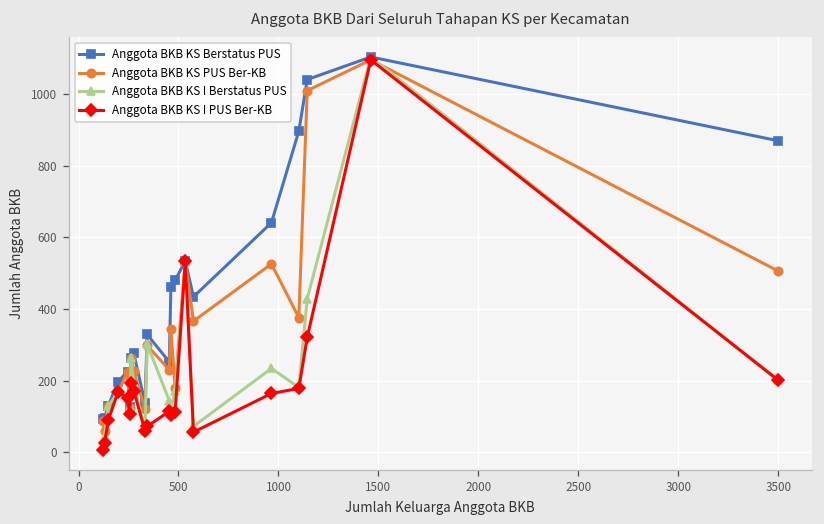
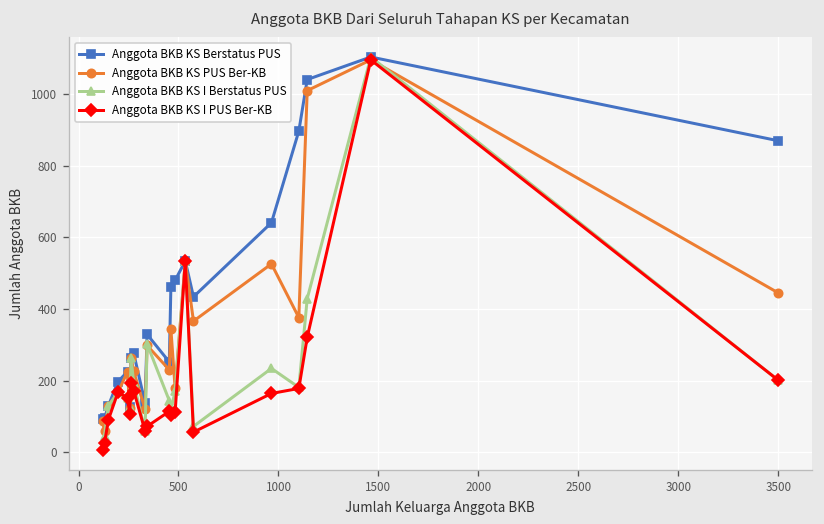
  {
    "Anggota BKB KS Berstatus PUS": {
      "3500": 870
    },
    "Anggota BKB KS PUS Ber-KB": {
-     "3500": 510
+     "3500": 450
    }
  }
